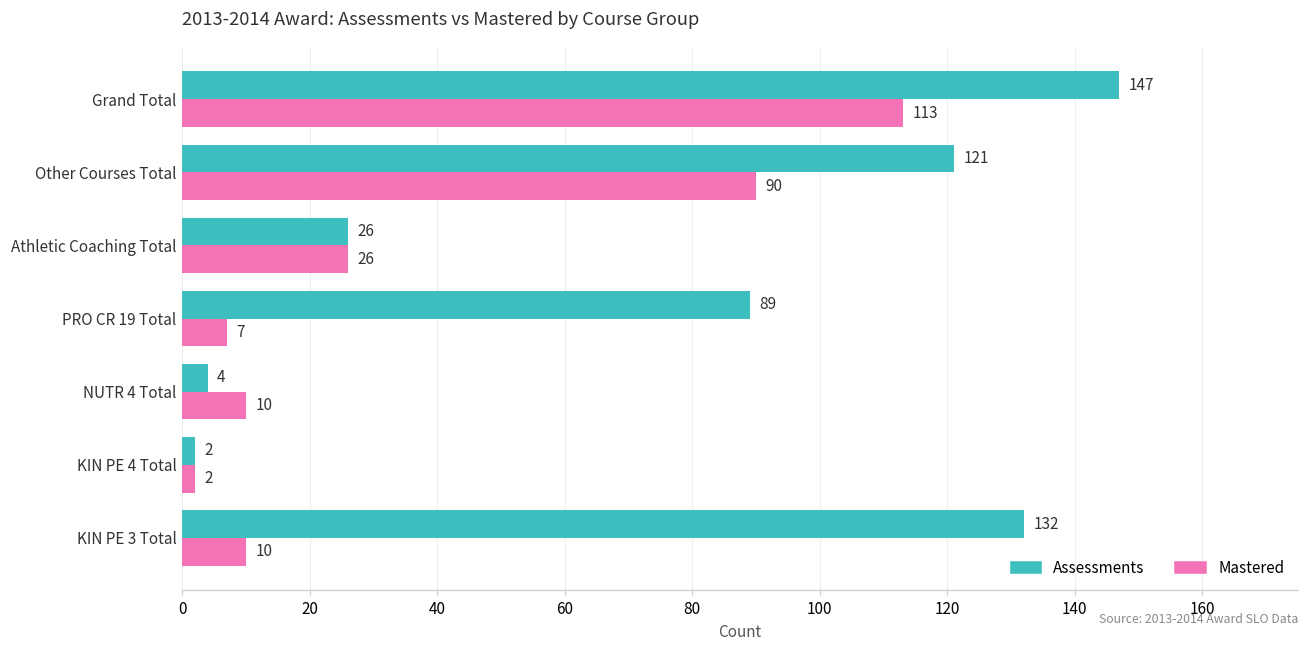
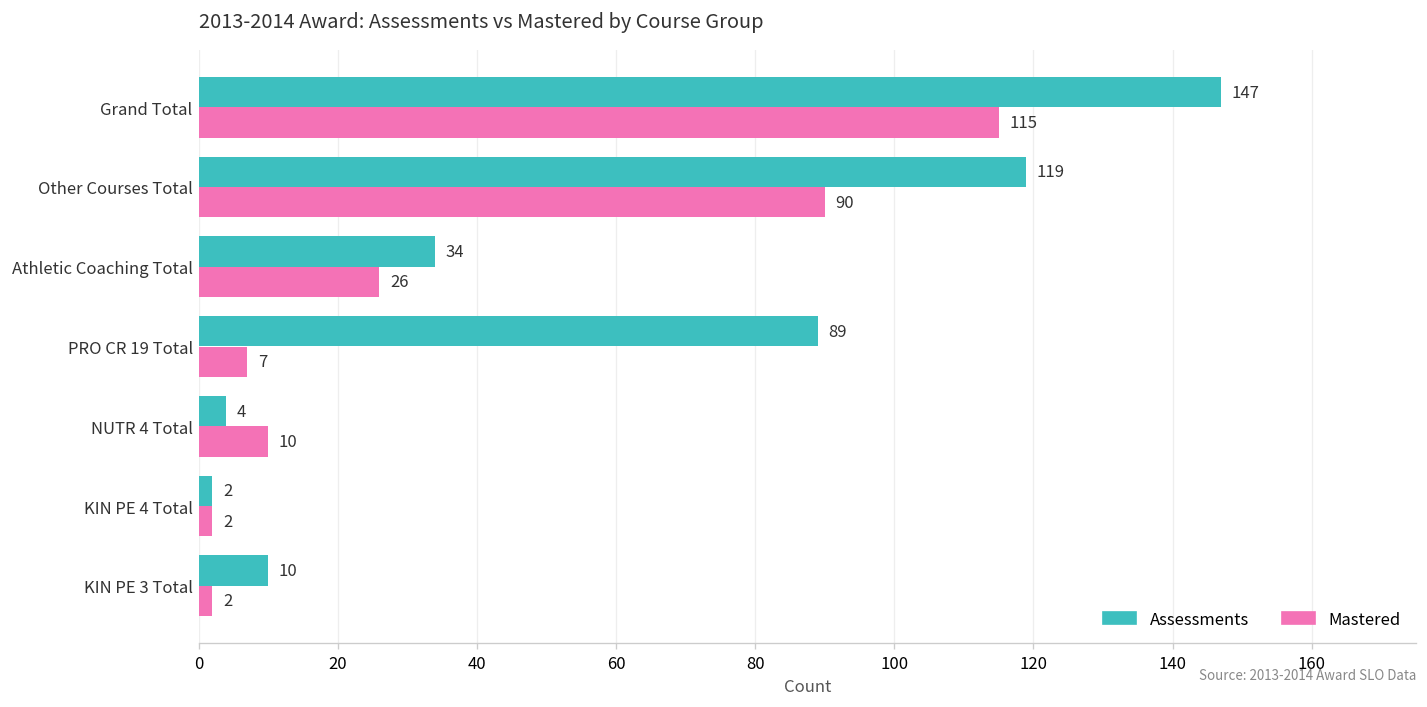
  {
    "Assessments": {
      "Grand Total": 147,
-     "Other Courses Total": 121,
-     "Athletic Coaching Total": 26,
+     "Other Courses Total": 119,
+     "Athletic Coaching Total": 34,
      "PRO CR 19 Total": 89,
      "NUTR 4 Total": 4,
      "KIN PE 4 Total": 2,
-     "KIN PE 3 Total": 132
+     "KIN PE 3 Total": 10
    },
    "Mastered": {
-     "Grand Total": 113,
+     "Grand Total": 115,
      "Other Courses Total": 90,
      "Athletic Coaching Total": 26,
      "PRO CR 19 Total": 7,
      "NUTR 4 Total": 10,
      "KIN PE 4 Total": 2,
-     "KIN PE 3 Total": 10
+     "KIN PE 3 Total": 2
    }
  }
